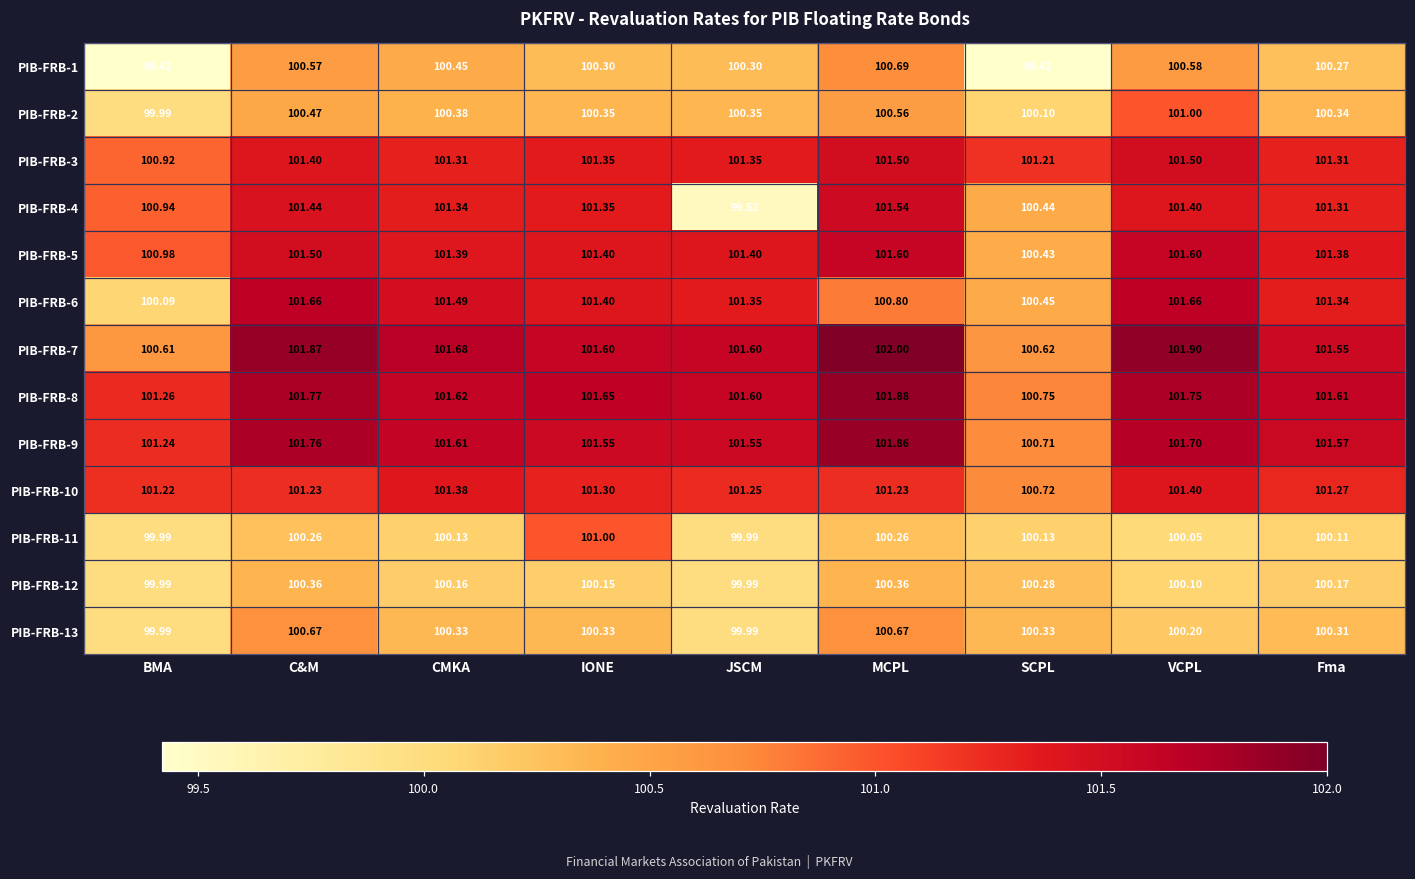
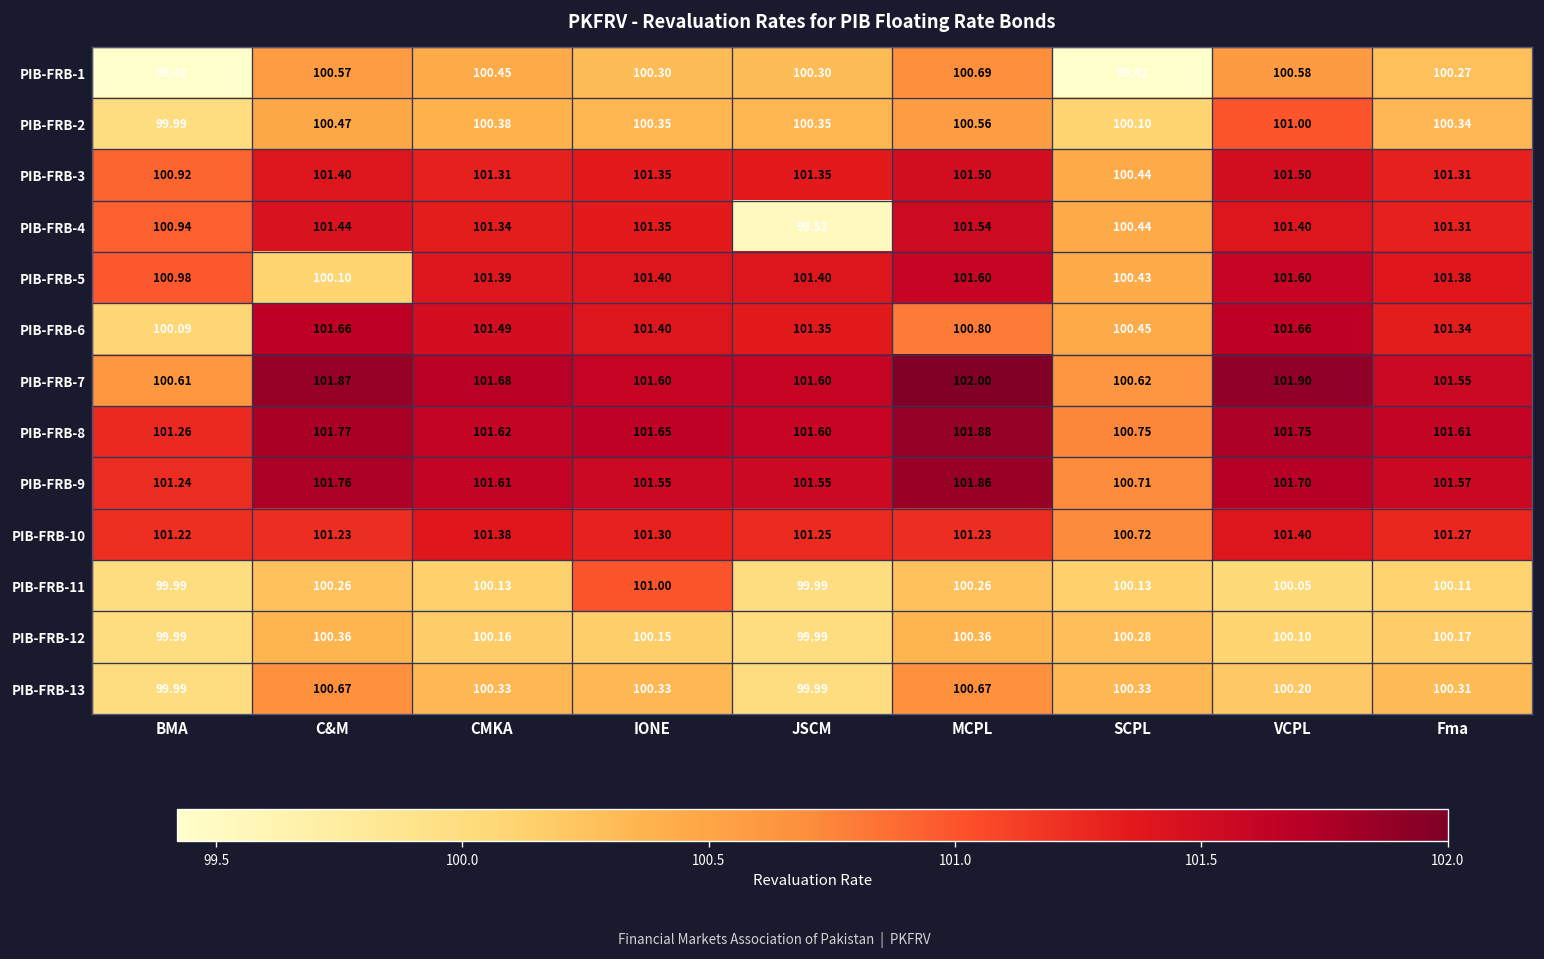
  {
    "PIB-FRB-1": {
      "BMA": 99.42,
      "C&M": 100.57,
      "CMKA": 100.45,
      "IONE": 100.30,
      "JSCM": 100.30,
      "MCPL": 100.69,
      "SCPL": 99.42,
      "VCPL": 100.58,
      "Fma": 100.27
    },
    "PIB-FRB-2": {
      "BMA": 99.99,
      "C&M": 100.47,
      "CMKA": 100.38,
      "IONE": 100.35,
      "JSCM": 100.35,
      "MCPL": 100.56,
      "SCPL": 100.10,
      "VCPL": 101.00,
      "Fma": 100.34
    },
    "PIB-FRB-3": {
      "BMA": 100.92,
      "C&M": 101.40,
      "CMKA": 101.31,
      "IONE": 101.35,
      "JSCM": 101.35,
      "MCPL": 101.50,
-     "SCPL": 101.21,
+     "SCPL": 100.44,
      "VCPL": 101.50,
      "Fma": 101.31
    },
    "PIB-FRB-4": {
      "BMA": 100.94,
      "C&M": 101.44,
      "CMKA": 101.34,
      "IONE": 101.35,
      "JSCM": 99.52,
      "MCPL": 101.54,
      "SCPL": 100.44,
      "VCPL": 101.40,
      "Fma": 101.31
    },
    "PIB-FRB-5": {
      "BMA": 100.98,
-     "C&M": 101.50,
+     "C&M": 100.10,
      "CMKA": 101.39,
      "IONE": 101.40,
      "JSCM": 101.40,
      "MCPL": 101.60,
      "SCPL": 100.43,
      "VCPL": 101.60,
      "Fma": 101.38
    },
    "PIB-FRB-6": {
      "BMA": 100.09,
      "C&M": 101.66,
      "CMKA": 101.49,
      "IONE": 101.40,
      "JSCM": 101.35,
      "MCPL": 100.80,
      "SCPL": 100.45,
      "VCPL": 101.66,
      "Fma": 101.34
    },
    "PIB-FRB-7": {
      "BMA": 100.61,
      "C&M": 101.87,
      "CMKA": 101.68,
      "IONE": 101.60,
      "JSCM": 101.60,
      "MCPL": 102.00,
      "SCPL": 100.62,
      "VCPL": 101.90,
      "Fma": 101.55
    },
    "PIB-FRB-8": {
      "BMA": 101.26,
      "C&M": 101.77,
      "CMKA": 101.62,
      "IONE": 101.65,
      "JSCM": 101.60,
      "MCPL": 101.88,
      "SCPL": 100.75,
      "VCPL": 101.75,
      "Fma": 101.61
    },
    "PIB-FRB-9": {
      "BMA": 101.24,
      "C&M": 101.76,
      "CMKA": 101.61,
      "IONE": 101.55,
      "JSCM": 101.55,
      "MCPL": 101.86,
      "SCPL": 100.71,
      "VCPL": 101.70,
      "Fma": 101.57
    },
    "PIB-FRB-10": {
      "BMA": 101.22,
      "C&M": 101.23,
      "CMKA": 101.38,
      "IONE": 101.30,
      "JSCM": 101.25,
      "MCPL": 101.23,
      "SCPL": 100.72,
      "VCPL": 101.40,
      "Fma": 101.27
    },
    "PIB-FRB-11": {
      "BMA": 99.99,
      "C&M": 100.26,
      "CMKA": 100.13,
      "IONE": 101.00,
      "JSCM": 99.99,
      "MCPL": 100.26,
      "SCPL": 100.13,
      "VCPL": 100.05,
      "Fma": 100.11
    },
    "PIB-FRB-12": {
      "BMA": 99.99,
      "C&M": 100.36,
      "CMKA": 100.16,
      "IONE": 100.15,
      "JSCM": 99.99,
      "MCPL": 100.36,
      "SCPL": 100.28,
      "VCPL": 100.10,
      "Fma": 100.17
    },
    "PIB-FRB-13": {
      "BMA": 99.99,
      "C&M": 100.67,
      "CMKA": 100.33,
      "IONE": 100.33,
      "JSCM": 99.99,
      "MCPL": 100.67,
      "SCPL": 100.33,
      "VCPL": 100.20,
      "Fma": 100.31
    }
  }
